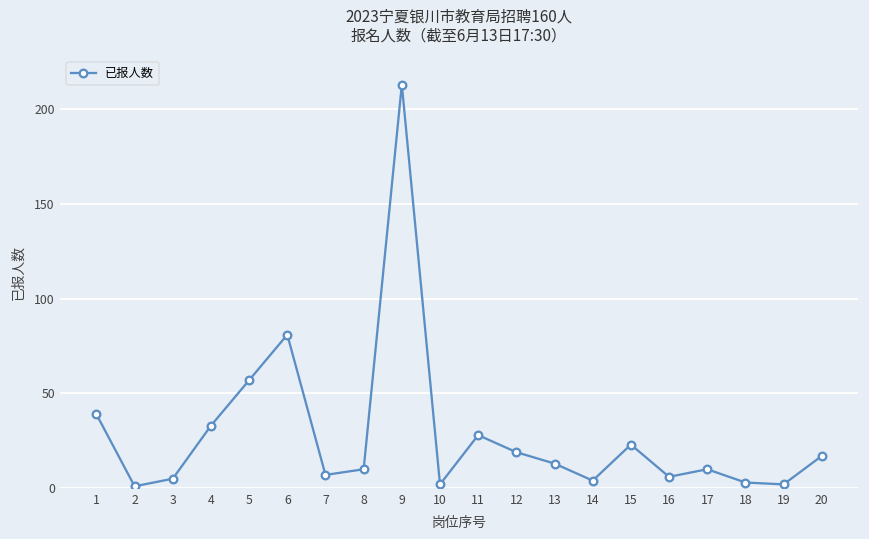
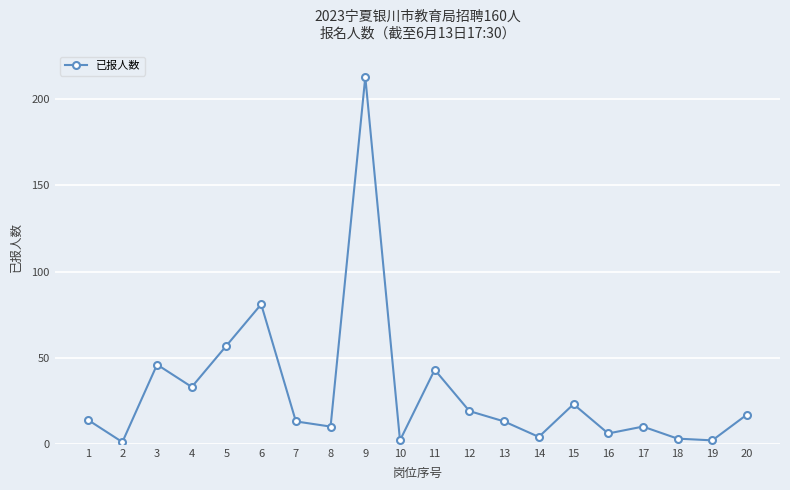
  {
-   "1": 39,
+   "1": 14,
    "2": 1,
-   "3": 5,
+   "3": 46,
    "4": 33,
    "5": 57,
    "6": 81,
-   "7": 7,
+   "7": 13,
    "8": 10,
    "9": 213,
    "10": 2,
-   "11": 28,
+   "11": 43,
    "12": 19,
    "13": 13,
    "14": 4,
    "15": 23,
    "16": 6,
    "17": 10,
    "18": 3,
    "19": 2,
    "20": 17
  }
